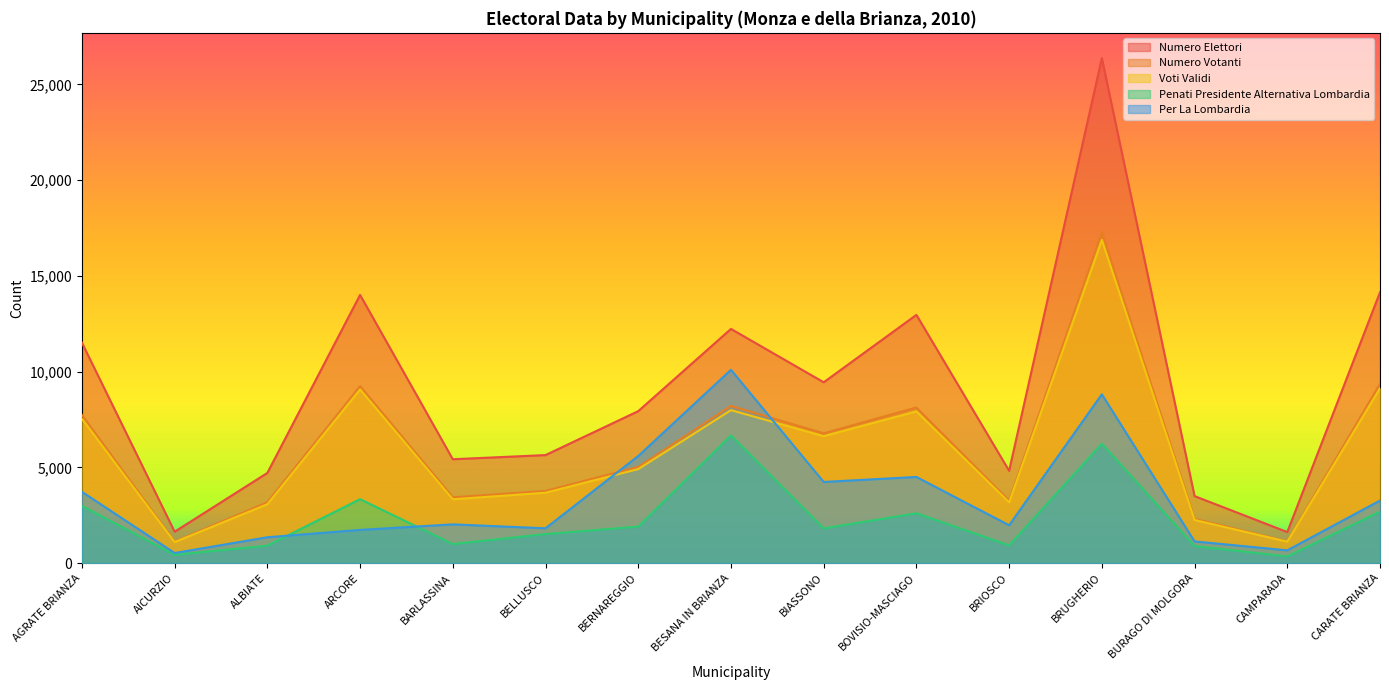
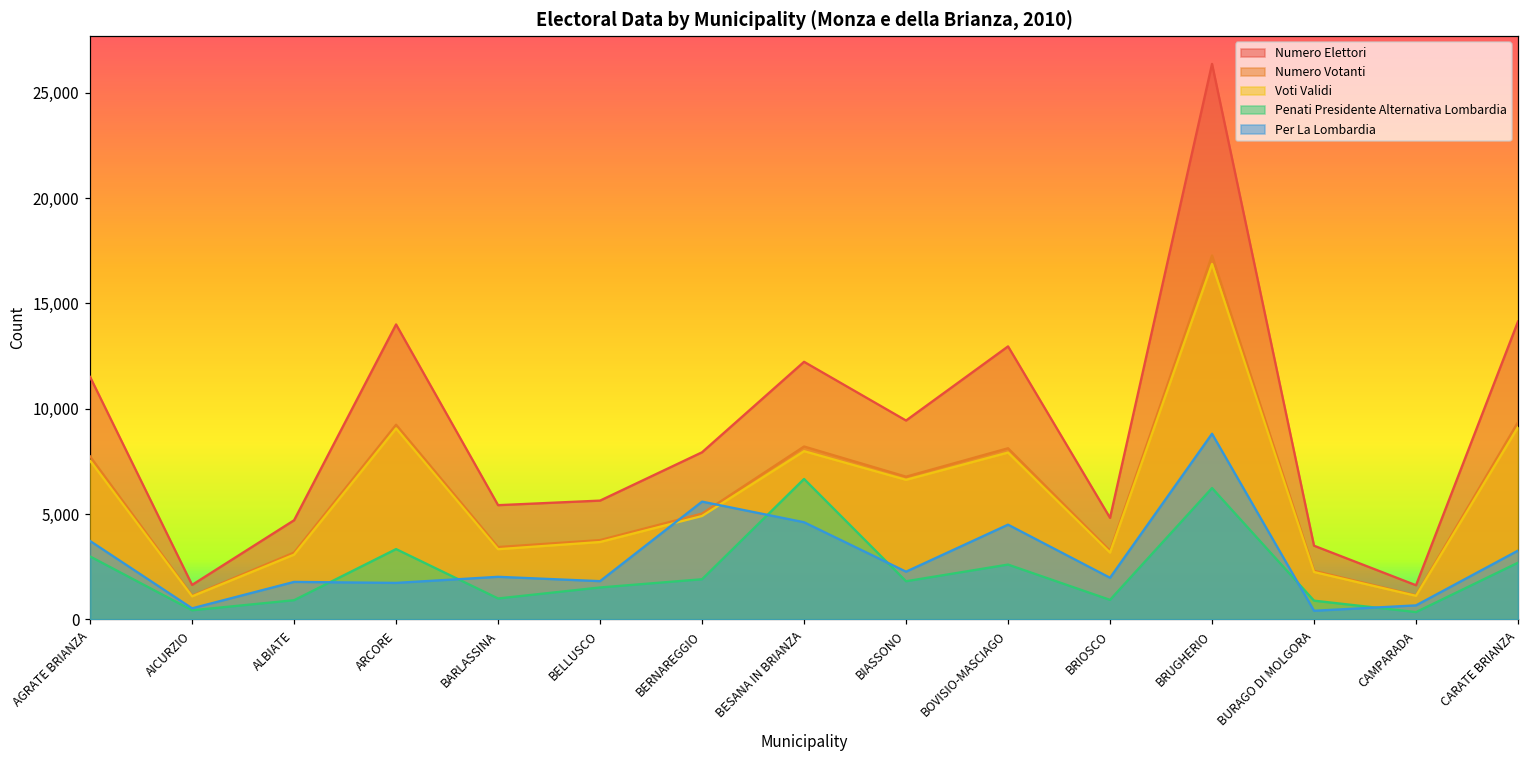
  {
    "Penati Presidente Alternativa Lombardia": {
      "AGRATE BRIANZA": "3,000",
      "ALBIATE": "900",
      "ARCORE": "3,300",
      "BARLASSINA": "1,000",
      "BELLUSCO": "1,500",
      "BERNAREGGIO": "1,900",
      "BESANA IN BRIANZA": "6,700",
      "BIASSONO": "1,800",
      "BOVISIO-MASCIAGO": "2,600",
      "BRIOSCO": "900",
      "BRUGHERIO": "6,200",
      "BURAGO DI MOLGORA": "900",
      "CAMPARADA": "300",
      "CARATE BRIANZA": "2,700"
    },
    "Per La Lombardia": {
      "AGRATE BRIANZA": "3,700",
-     "ALBIATE": "1,400",
+     "ALBIATE": "1,800",
      "ARCORE": "1,700",
      "BARLASSINA": "2,000",
      "BELLUSCO": "1,800",
      "BERNAREGGIO": "5,600",
-     "BESANA IN BRIANZA": "10,100",
-     "BIASSONO": "4,200",
+     "BESANA IN BRIANZA": "4,600",
+     "BIASSONO": "2,300",
      "BOVISIO-MASCIAGO": "4,500",
      "BRIOSCO": "2,000",
      "BRUGHERIO": "8,800",
-     "BURAGO DI MOLGORA": "1,100",
+     "BURAGO DI MOLGORA": "400",
      "CAMPARADA": "700",
      "CARATE BRIANZA": "3,300"
    }
  }
